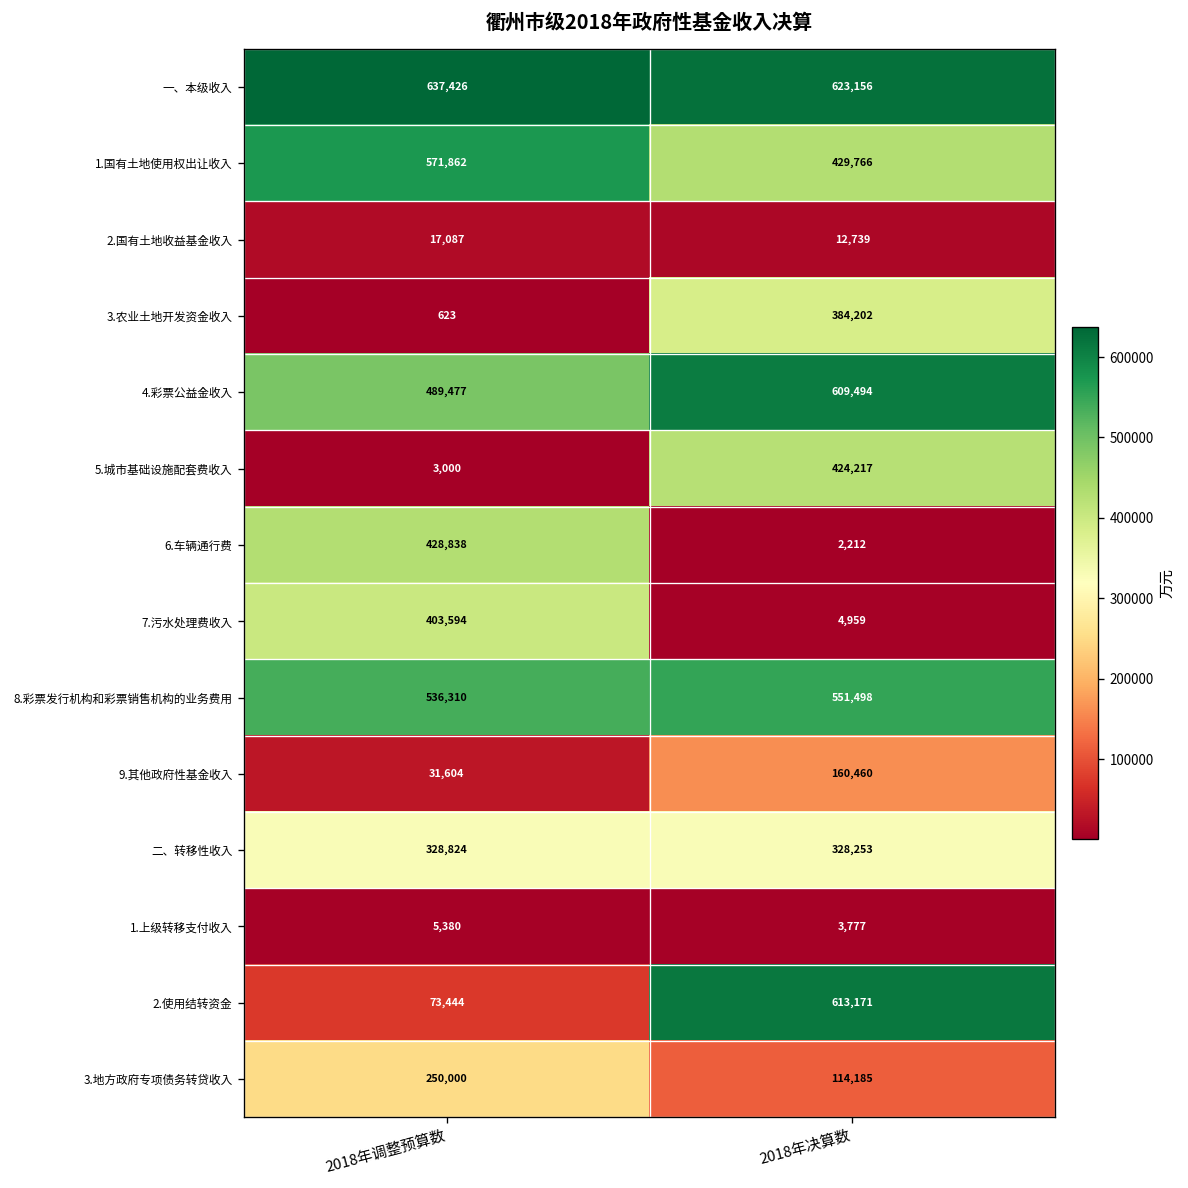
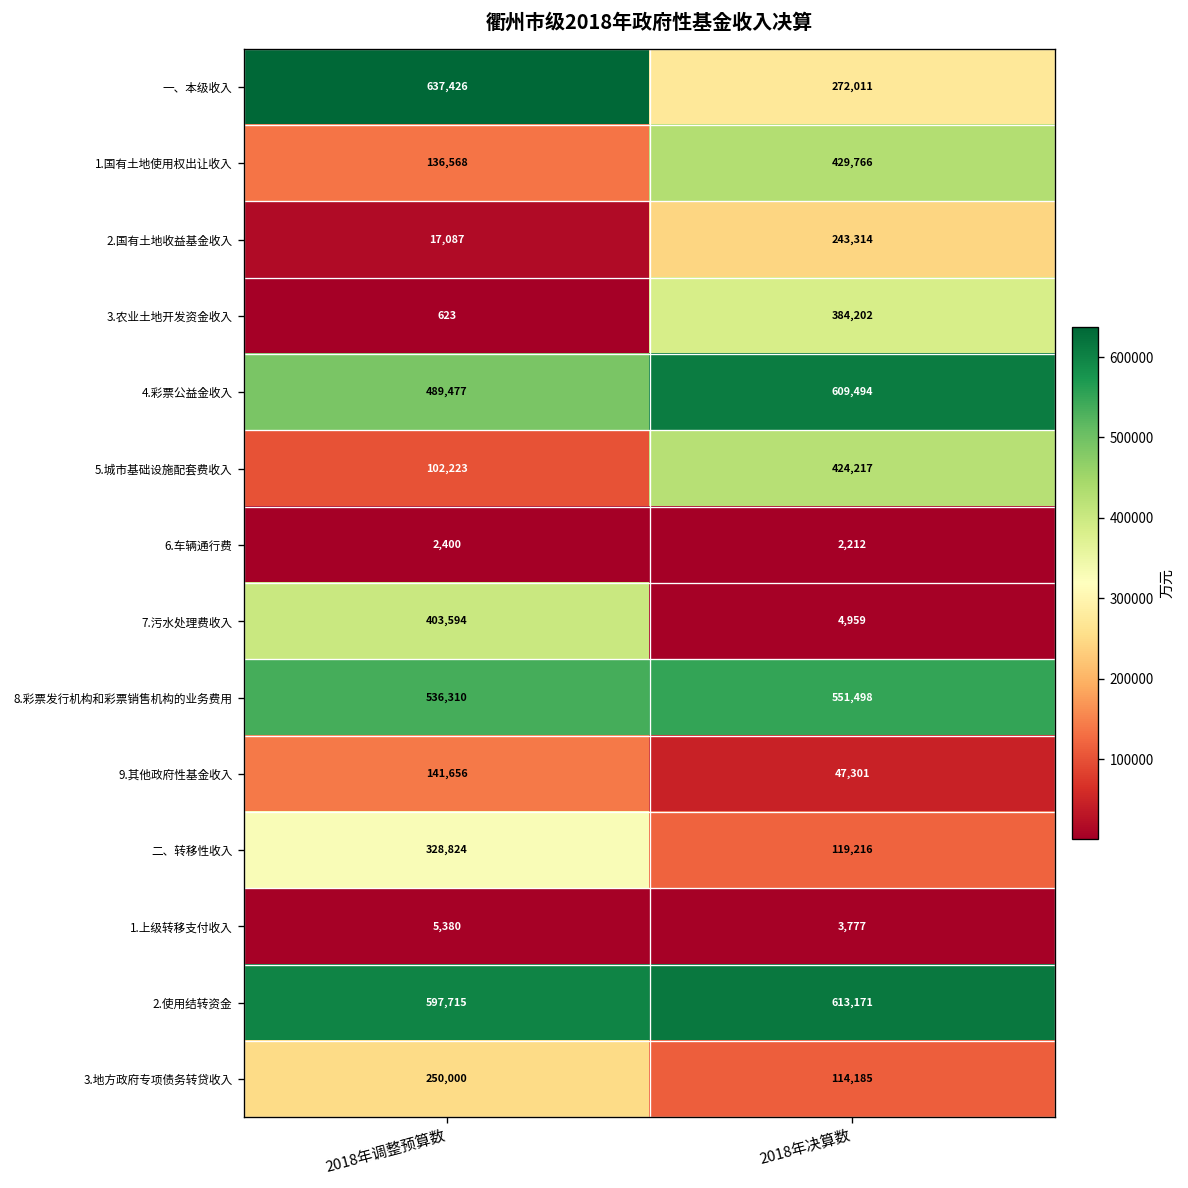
  {
    "一、本级收入": {
      "2018年调整预算数": "637,426",
-     "2018年决算数": "623,156"
+     "2018年决算数": "272,011"
    },
    "1.国有土地使用权出让收入": {
-     "2018年调整预算数": "571,862",
+     "2018年调整预算数": "136,568",
      "2018年决算数": "429,766"
    },
    "2.国有土地收益基金收入": {
      "2018年调整预算数": "17,087",
-     "2018年决算数": "12,739"
+     "2018年决算数": "243,314"
    },
    "3.农业土地开发资金收入": {
      "2018年调整预算数": "623",
      "2018年决算数": "384,202"
    },
    "4.彩票公益金收入": {
      "2018年调整预算数": "489,477",
      "2018年决算数": "609,494"
    },
    "5.城市基础设施配套费收入": {
-     "2018年调整预算数": "3,000",
+     "2018年调整预算数": "102,223",
      "2018年决算数": "424,217"
    },
    "6.车辆通行费": {
-     "2018年调整预算数": "428,838",
+     "2018年调整预算数": "2,400",
      "2018年决算数": "2,212"
    },
    "7.污水处理费收入": {
      "2018年调整预算数": "403,594",
      "2018年决算数": "4,959"
    },
    "8.彩票发行机构和彩票销售机构的业务费用": {
      "2018年调整预算数": "536,310",
      "2018年决算数": "551,498"
    },
    "9.其他政府性基金收入": {
-     "2018年调整预算数": "31,604",
-     "2018年决算数": "160,460"
+     "2018年调整预算数": "141,656",
+     "2018年决算数": "47,301"
    },
    "二、转移性收入": {
      "2018年调整预算数": "328,824",
-     "2018年决算数": "328,253"
+     "2018年决算数": "119,216"
    },
    "1.上级转移支付收入": {
      "2018年调整预算数": "5,380",
      "2018年决算数": "3,777"
    },
    "2.使用结转资金": {
-     "2018年调整预算数": "73,444",
+     "2018年调整预算数": "597,715",
      "2018年决算数": "613,171"
    },
    "3.地方政府专项债务转贷收入": {
      "2018年调整预算数": "250,000",
      "2018年决算数": "114,185"
    }
  }
